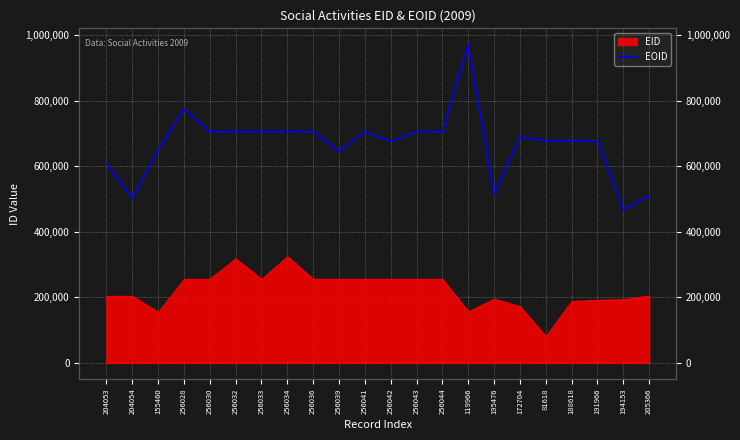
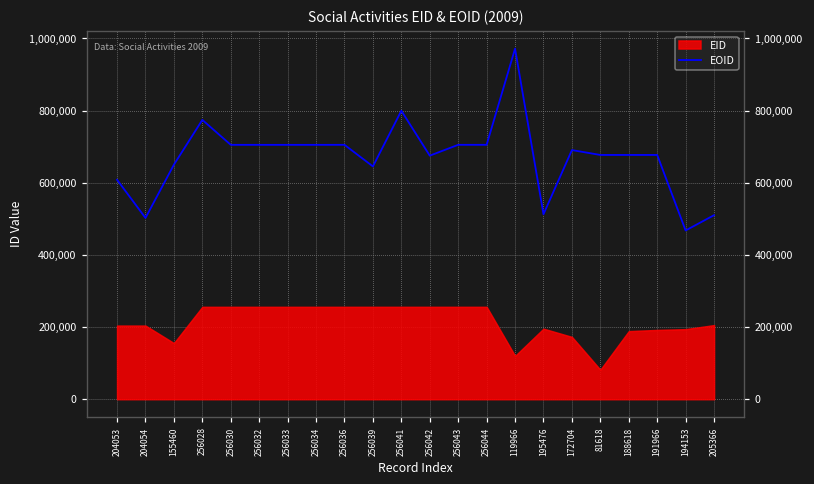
  {
    "EOID": {
      "204053": "610,000",
      "204054": "500,000",
      "155460": "650,000",
      "256028": "770,000",
      "256030": "710,000",
      "256032": "710,000",
      "256033": "710,000",
      "256034": "710,000",
      "256036": "710,000",
      "256039": "650,000",
-     "256041": "710,000",
+     "256041": "800,000",
      "256042": "680,000",
      "256043": "710,000",
      "256044": "710,000",
      "119966": "970,000",
      "195476": "510,000",
      "172704": "690,000",
      "81618": "680,000",
      "188618": "680,000",
      "191966": "680,000",
      "194153": "470,000",
      "205366": "510,000"
    },
    "EID": {
      "204053": "200,000",
      "204054": "200,000",
      "155460": "160,000",
      "256028": "260,000",
      "256030": "260,000",
-     "256032": "320,000",
+     "256032": "260,000",
      "256033": "260,000",
-     "256034": "320,000",
+     "256034": "260,000",
      "256036": "260,000",
      "256039": "260,000",
      "256041": "260,000",
      "256042": "260,000",
      "256043": "260,000",
      "256044": "260,000",
-     "119966": "160,000",
+     "119966": "120,000",
      "195476": "200,000",
      "172704": "170,000",
      "81618": "80,000",
      "188618": "190,000",
      "191966": "190,000",
      "194153": "190,000",
      "205366": "210,000"
    }
  }
